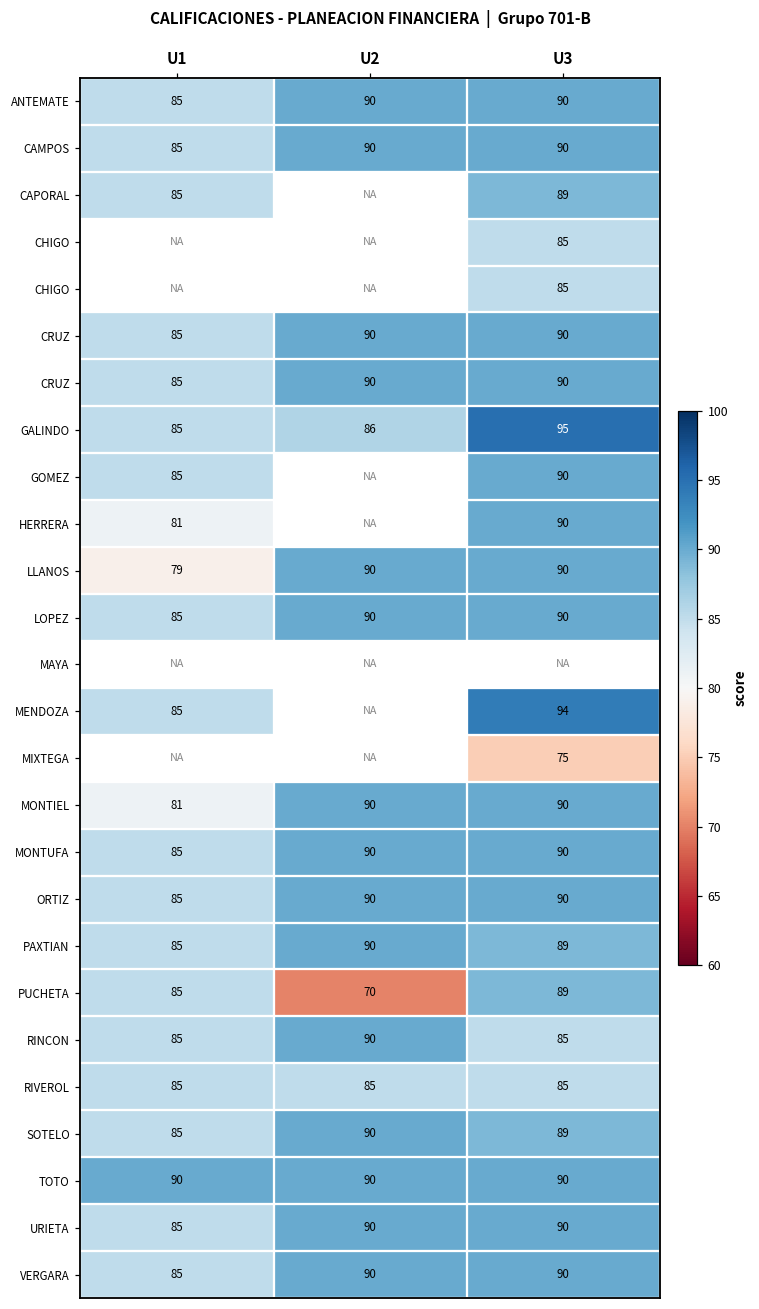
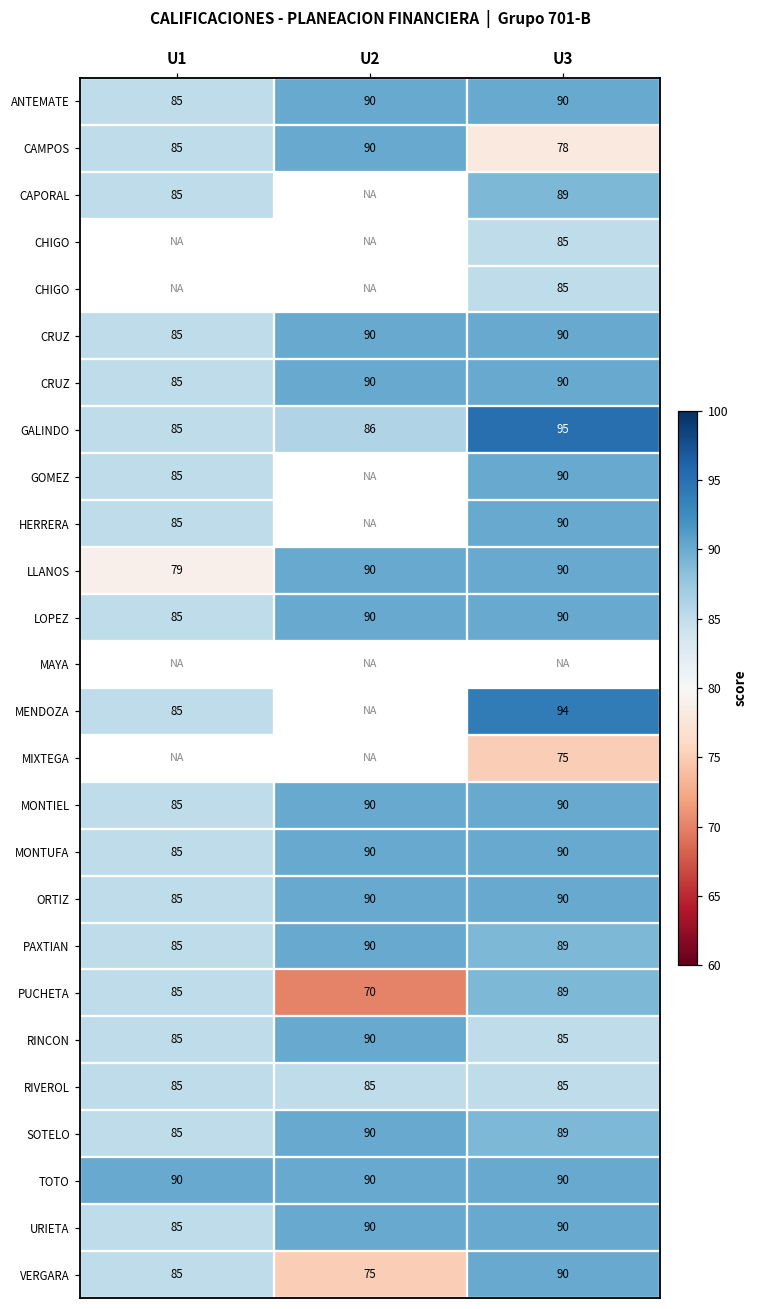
  {
    "ANTEMATE": {
      "U1": 85,
      "U2": 90,
      "U3": 90
    },
    "CAMPOS": {
      "U1": 85,
      "U2": 90,
-     "U3": 90
+     "U3": 78
    },
    "CAPORAL": {
      "U1": 85,
      "U3": 89
    },
    "GALINDO": {
      "U1": 85,
      "U2": 86,
      "U3": 95
    },
    "GOMEZ": {
      "U1": 85,
      "U3": 90
    },
    "HERRERA": {
-     "U1": 81,
+     "U1": 85,
      "U3": 90
    },
    "LLANOS": {
      "U1": 79,
      "U2": 90,
      "U3": 90
    },
    "LOPEZ": {
      "U1": 85,
      "U2": 90,
      "U3": 90
    },
    "MENDOZA": {
      "U1": 85,
      "U3": 94
    },
    "MIXTEGA": {
      "U3": 75
    },
    "MONTIEL": {
-     "U1": 81,
+     "U1": 85,
      "U2": 90,
      "U3": 90
    },
    "MONTUFA": {
      "U1": 85,
      "U2": 90,
      "U3": 90
    },
    "ORTIZ": {
      "U1": 85,
      "U2": 90,
      "U3": 90
    },
    "PAXTIAN": {
      "U1": 85,
      "U2": 90,
      "U3": 89
    },
    "PUCHETA": {
      "U1": 85,
      "U2": 70,
      "U3": 89
    },
    "RINCON": {
      "U1": 85,
      "U2": 90,
      "U3": 85
    },
    "RIVEROL": {
      "U1": 85,
      "U2": 85,
      "U3": 85
    },
    "SOTELO": {
      "U1": 85,
      "U2": 90,
      "U3": 89
    },
    "TOTO": {
      "U1": 90,
      "U2": 90,
      "U3": 90
    },
    "URIETA": {
      "U1": 85,
      "U2": 90,
      "U3": 90
    },
    "VERGARA": {
      "U1": 85,
-     "U2": 90,
+     "U2": 75,
      "U3": 90
    }
  }
